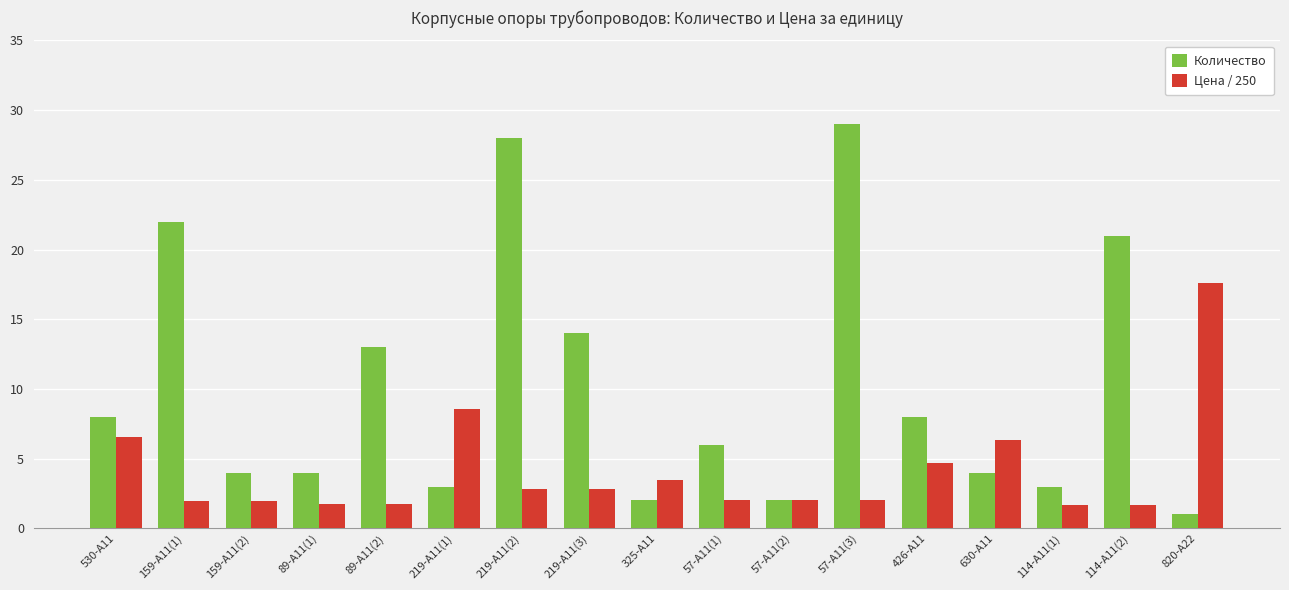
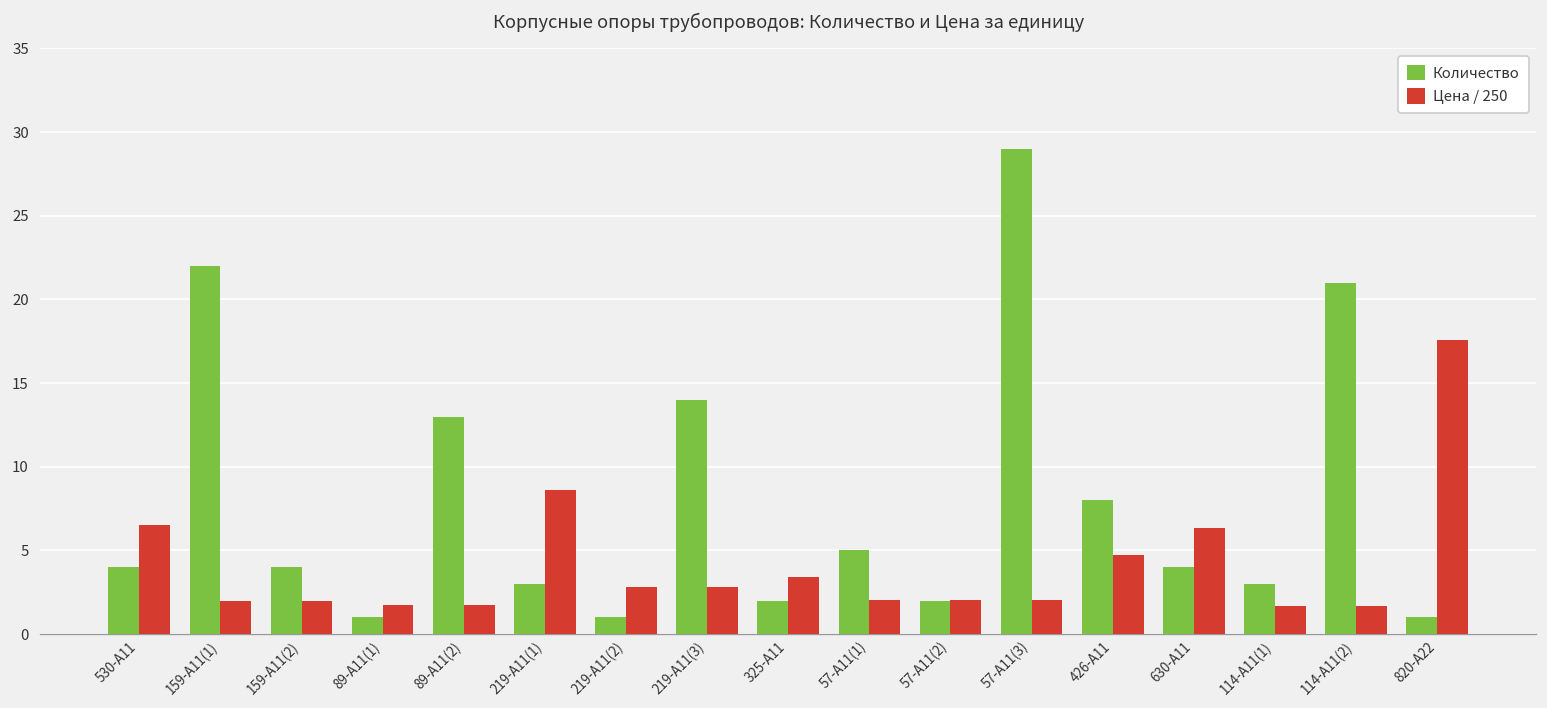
  {
    "Количество": {
-     "530-А11": 8,
+     "530-А11": 4,
      "159-А11(1)": 22,
      "159-А11(2)": 4,
-     "89-А11(1)": 4,
+     "89-А11(1)": 1,
      "89-А11(2)": 13,
      "219-А11(1)": 3,
-     "219-А11(2)": 28,
+     "219-А11(2)": 1,
      "219-А11(3)": 14,
      "325-А11": 2,
-     "57-А11(1)": 6,
+     "57-А11(1)": 5,
      "57-А11(2)": 2,
      "57-А11(3)": 29,
      "426-А11": 8,
      "630-А11": 4,
      "114-А11(1)": 3,
      "114-А11(2)": 21,
      "820-А22": 1
    },
    "Цена / 250": {
      "530-А11": 6.5,
      "159-А11(1)": 2,
      "159-А11(2)": 2,
      "89-А11(1)": 1.7,
      "89-А11(2)": 1.7,
      "219-А11(1)": 8.6,
      "219-А11(2)": 2.8,
      "219-А11(3)": 2.8,
      "325-А11": 3.4,
      "57-А11(1)": 2,
      "57-А11(2)": 2,
      "57-А11(3)": 2,
      "426-А11": 4.7,
      "630-А11": 6.3,
      "114-А11(1)": 1.6,
      "114-А11(2)": 1.6,
      "820-А22": 17.6
    }
  }
